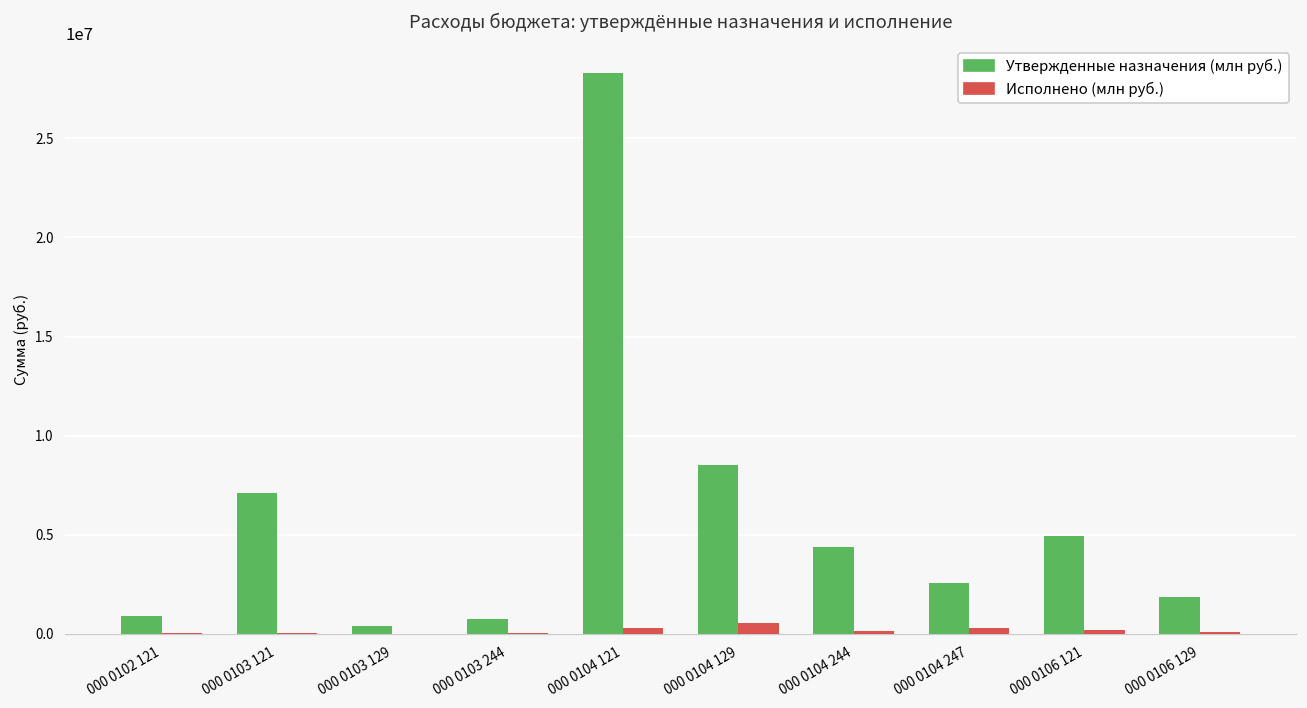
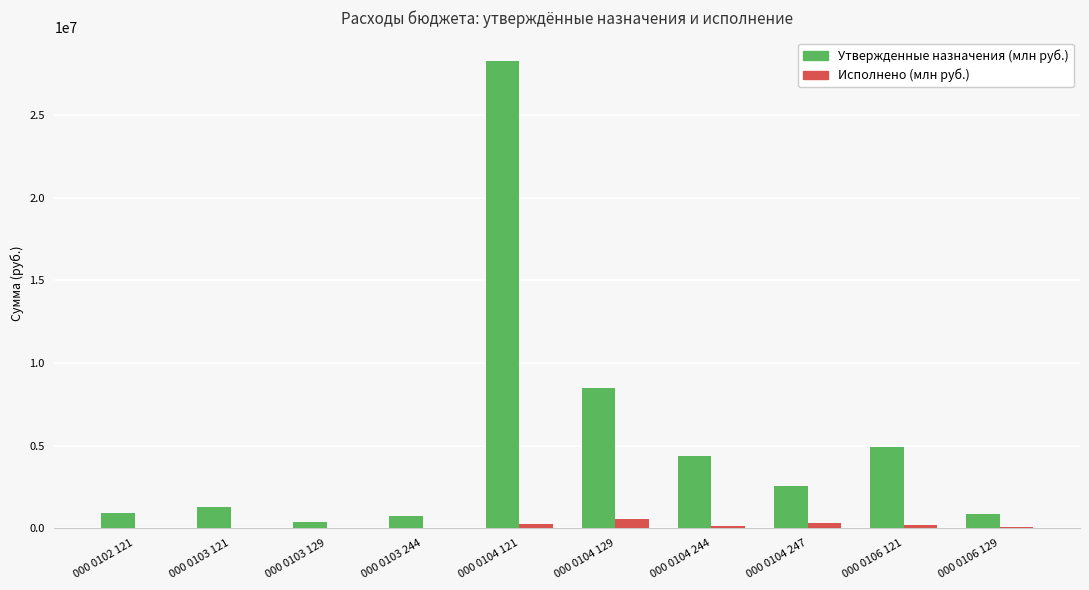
  {
    "Утвержденные назначения (млн руб.)": {
      "000 0102 121": 900000,
-     "000 0103 121": 7100000,
+     "000 0103 121": 1300000,
      "000 0103 129": 400000,
      "000 0103 244": 700000,
      "000 0104 121": 28300000,
      "000 0104 129": 8500000,
      "000 0104 244": 4400000,
      "000 0104 247": 2600000,
      "000 0106 121": 4900000,
-     "000 0106 129": 1900000
+     "000 0106 129": 900000
    },
    "Исполнено (млн руб.)": {
      "000 0103 129": 0,
      "000 0104 121": 300000,
      "000 0104 129": 500000,
      "000 0104 244": 200000,
      "000 0104 247": 300000,
      "000 0106 121": 200000
    }
  }
